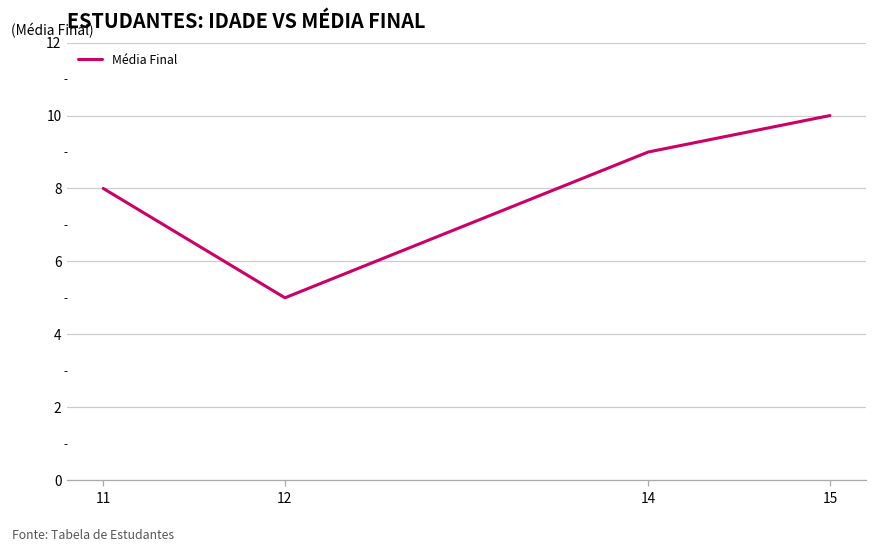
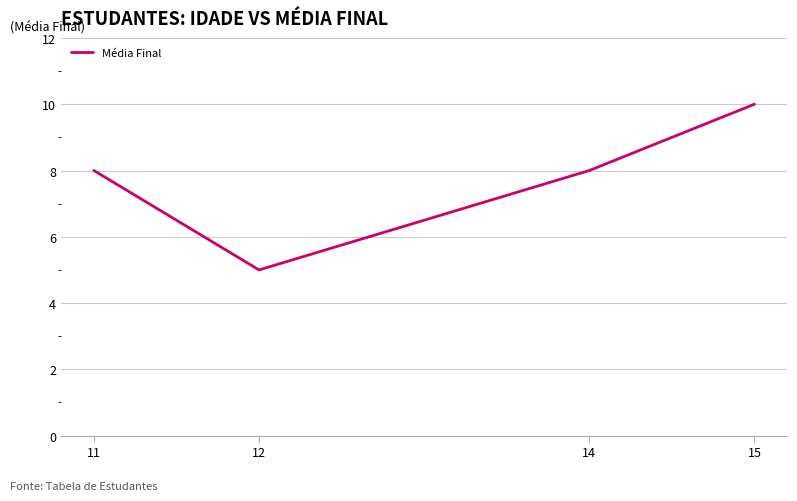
  {
    "11": 8,
    "12": 5,
-   "14": 9,
+   "14": 8,
    "15": 10
  }
